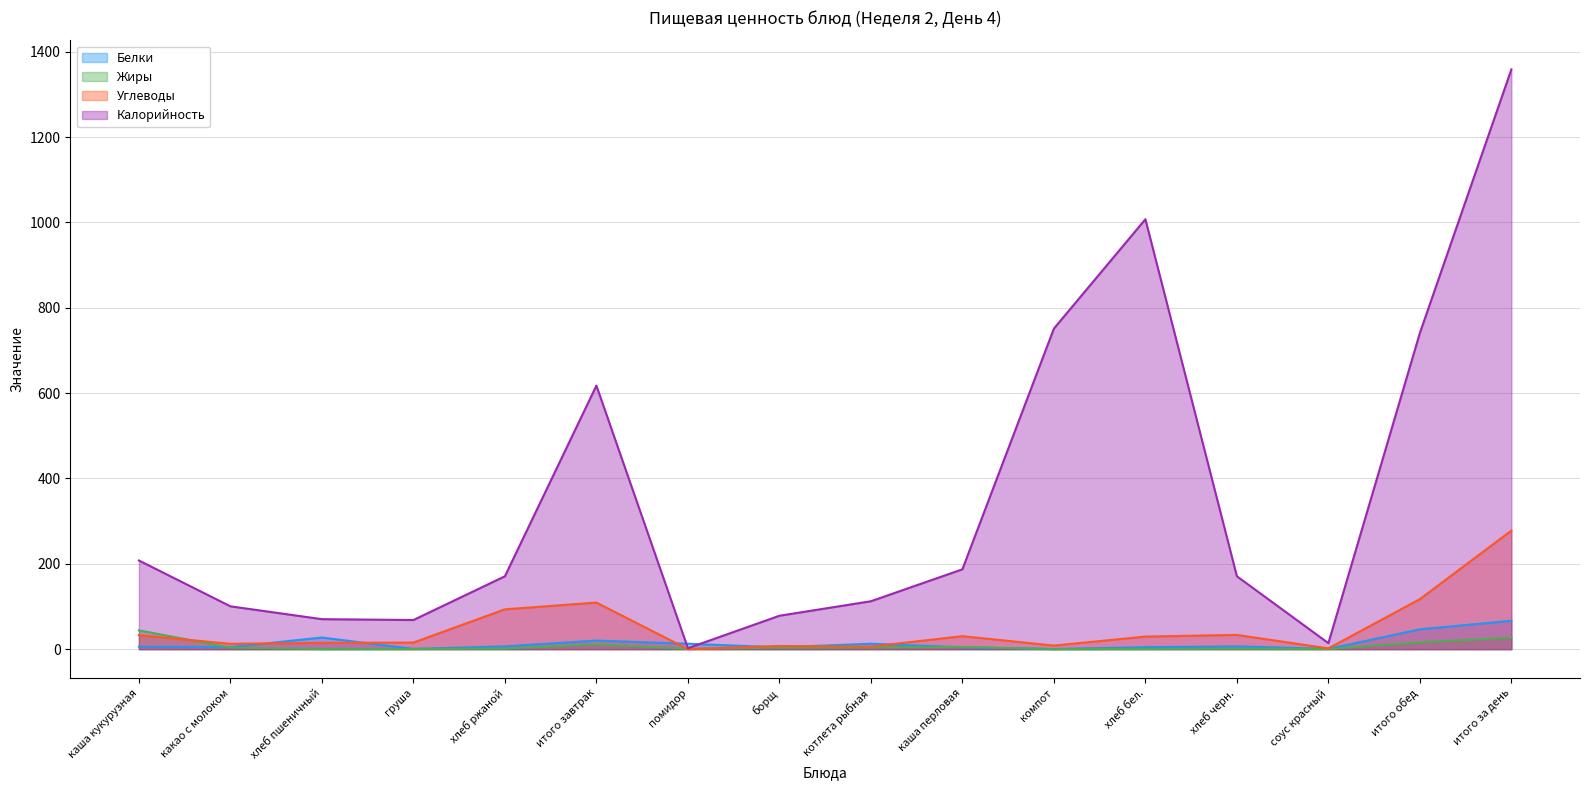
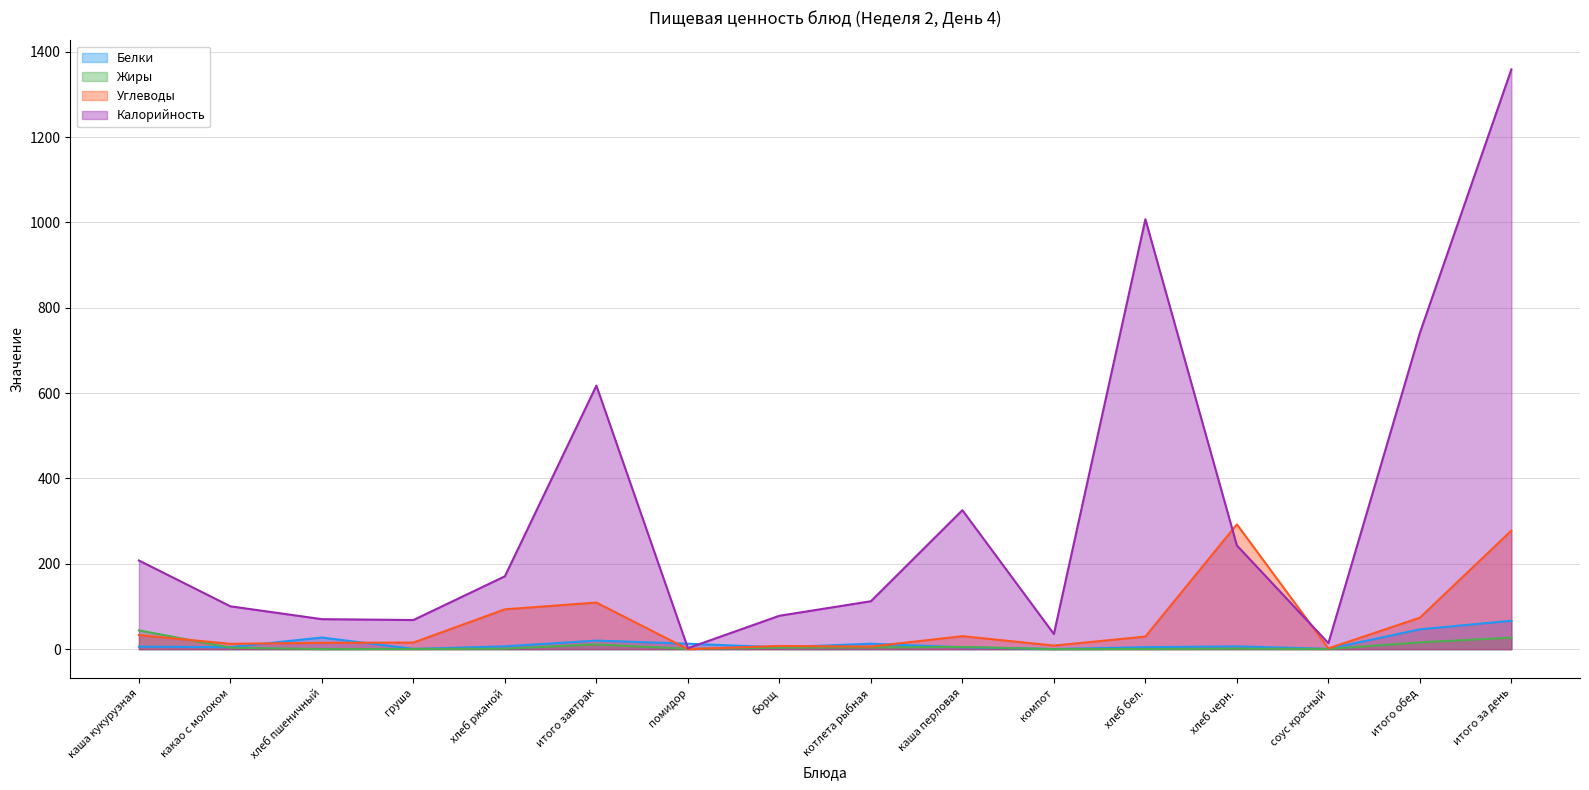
  {
    "Белки": {
      "каша кукурузная": 10,
      "хлеб пшеничный": 30,
      "итого завтрак": 20,
      "помидор": 10,
      "котлета рыбная": 10,
      "итого обед": 50,
      "итого за день": 70
    },
    "Жиры": {
      "каша кукурузная": 40,
      "хлеб пшеничный": 0,
      "итого завтрак": 10,
      "итого обед": 20,
      "итого за день": 30
    },
    "Углеводы": {
      "каша кукурузная": 30,
      "какао с молоком": 10,
      "хлеб пшеничный": 10,
      "груша": 20,
      "хлеб ржаной": 90,
      "итого завтрак": 110,
      "каша перловая": 30,
      "компот": 10,
      "хлеб бел.": 30,
-     "хлеб черн.": 30,
-     "итого обед": 120,
+     "хлеб черн.": 290,
+     "итого обед": 70,
      "итого за день": 280
    },
    "Калорийность": {
      "каша кукурузная": 210,
      "какао с молоком": 100,
      "хлеб пшеничный": 70,
      "груша": 70,
      "хлеб ржаной": 170,
      "итого завтрак": 620,
      "борщ": 80,
      "котлета рыбная": 110,
-     "каша перловая": 190,
-     "компот": 750,
+     "каша перловая": 330,
+     "компот": 40,
      "хлеб бел.": 1010,
-     "хлеб черн.": 170,
+     "хлеб черн.": 240,
      "соус красный": 10,
      "итого обед": 740,
      "итого за день": 1360
    }
  }
